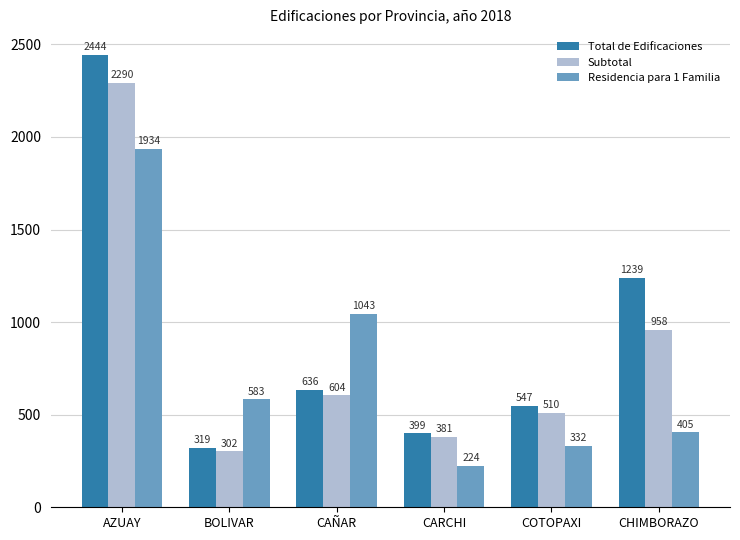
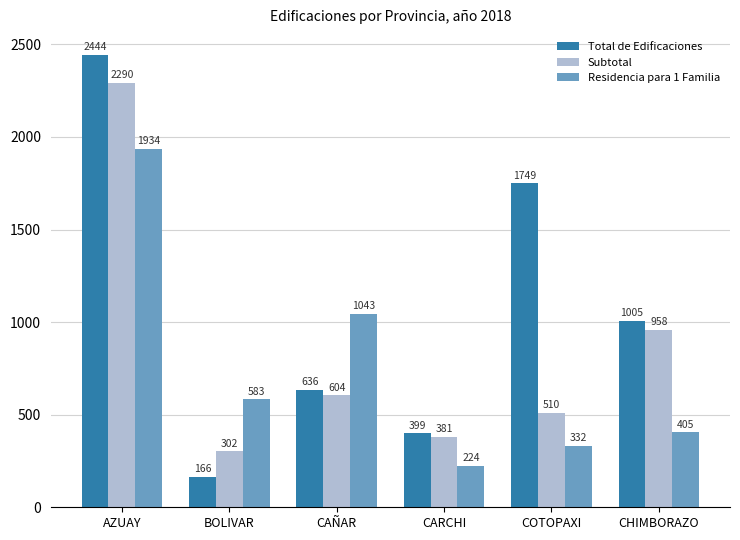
  {
    "Total de Edificaciones": {
      "AZUAY": 2444,
-     "BOLIVAR": 319,
+     "BOLIVAR": 166,
      "CAÑAR": 636,
      "CARCHI": 399,
-     "COTOPAXI": 547,
-     "CHIMBORAZO": 1239
+     "COTOPAXI": 1749,
+     "CHIMBORAZO": 1005
    },
    "Subtotal": {
      "AZUAY": 2290,
      "BOLIVAR": 302,
      "CAÑAR": 604,
      "CARCHI": 381,
      "COTOPAXI": 510,
      "CHIMBORAZO": 958
    },
    "Residencia para 1 Familia": {
      "AZUAY": 1934,
      "BOLIVAR": 583,
      "CAÑAR": 1043,
      "CARCHI": 224,
      "COTOPAXI": 332,
      "CHIMBORAZO": 405
    }
  }
